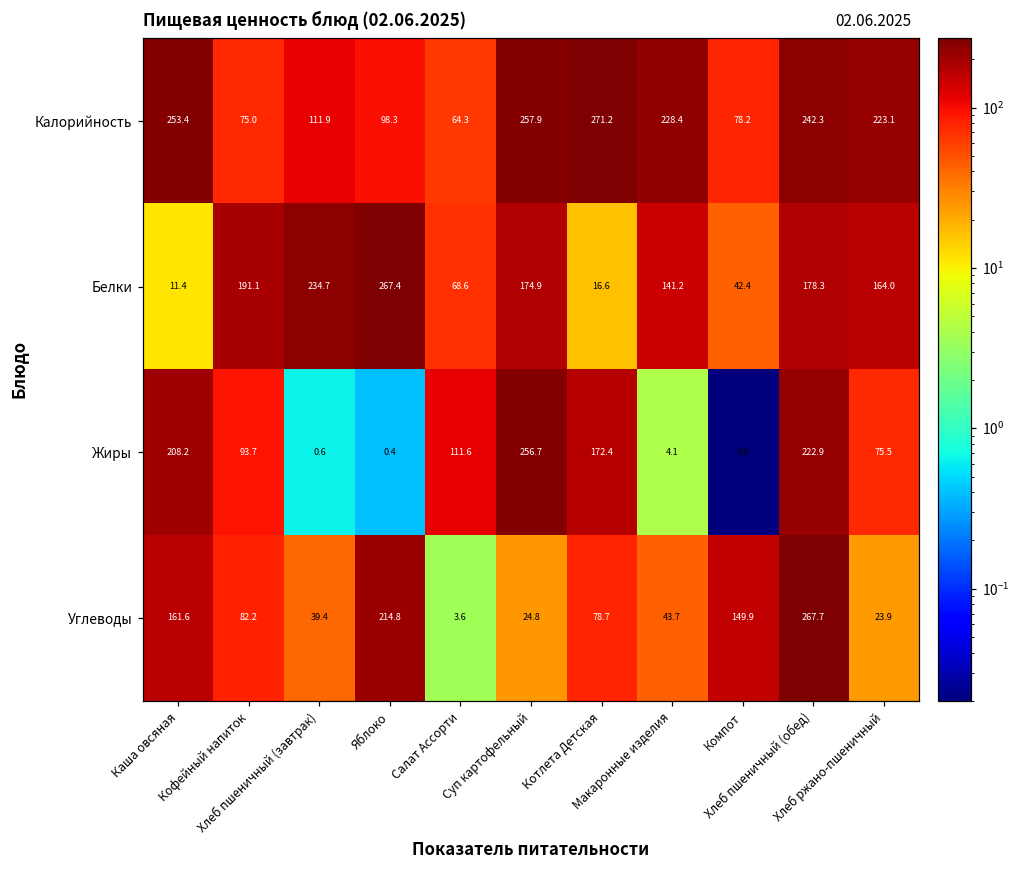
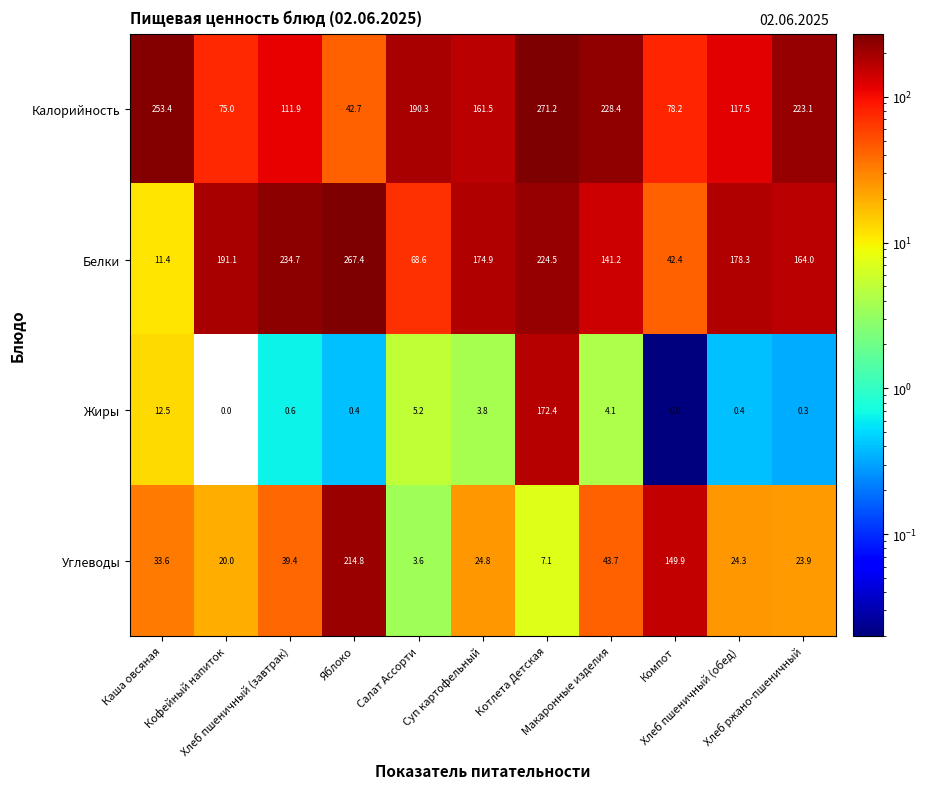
  {
    "Калорийность": {
      "Каша овсяная": 253.4,
      "Кофейный напиток": 75.0,
      "Хлеб пшеничный (завтрак)": 111.9,
-     "Яблоко": 98.3,
-     "Салат Ассорти": 64.3,
-     "Суп картофельный": 257.9,
+     "Яблоко": 42.7,
+     "Салат Ассорти": 190.3,
+     "Суп картофельный": 161.5,
      "Котлета Детская": 271.2,
      "Макаронные изделия": 228.4,
      "Компот": 78.2,
-     "Хлеб пшеничный (обед)": 242.3,
+     "Хлеб пшеничный (обед)": 117.5,
      "Хлеб ржано-пшеничный": 223.1
    },
    "Белки": {
      "Каша овсяная": 11.4,
      "Кофейный напиток": 191.1,
      "Хлеб пшеничный (завтрак)": 234.7,
      "Яблоко": 267.4,
      "Салат Ассорти": 68.6,
      "Суп картофельный": 174.9,
-     "Котлета Детская": 16.6,
+     "Котлета Детская": 224.5,
      "Макаронные изделия": 141.2,
      "Компот": 42.4,
      "Хлеб пшеничный (обед)": 178.3,
      "Хлеб ржано-пшеничный": 164.0
    },
    "Жиры": {
-     "Каша овсяная": 208.2,
-     "Кофейный напиток": 93.7,
+     "Каша овсяная": 12.5,
+     "Кофейный напиток": 0.0,
      "Хлеб пшеничный (завтрак)": 0.6,
      "Яблоко": 0.4,
-     "Салат Ассорти": 111.6,
-     "Суп картофельный": 256.7,
+     "Салат Ассорти": 5.2,
+     "Суп картофельный": 3.8,
      "Котлета Детская": 172.4,
      "Макаронные изделия": 4.1,
      "Компот": 0.0,
-     "Хлеб пшеничный (обед)": 222.9,
-     "Хлеб ржано-пшеничный": 75.5
+     "Хлеб пшеничный (обед)": 0.4,
+     "Хлеб ржано-пшеничный": 0.3
    },
    "Углеводы": {
-     "Каша овсяная": 161.6,
-     "Кофейный напиток": 82.2,
+     "Каша овсяная": 33.6,
+     "Кофейный напиток": 20.0,
      "Хлеб пшеничный (завтрак)": 39.4,
      "Яблоко": 214.8,
      "Салат Ассорти": 3.6,
      "Суп картофельный": 24.8,
-     "Котлета Детская": 78.7,
+     "Котлета Детская": 7.1,
      "Макаронные изделия": 43.7,
      "Компот": 149.9,
-     "Хлеб пшеничный (обед)": 267.7,
+     "Хлеб пшеничный (обед)": 24.3,
      "Хлеб ржано-пшеничный": 23.9
    }
  }
